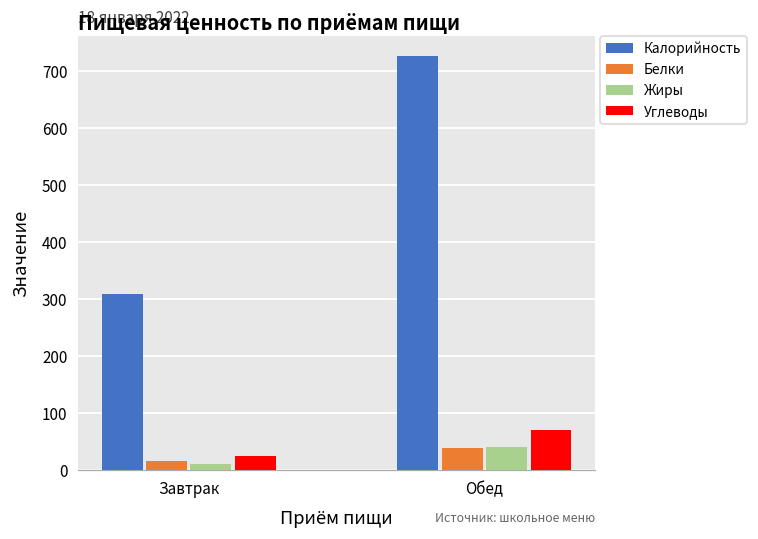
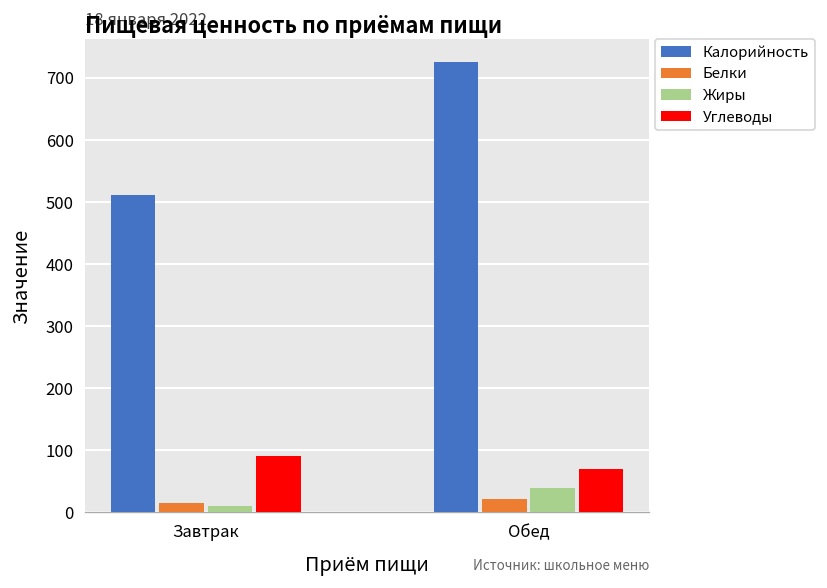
  {
    "Калорийность": {
-     "Завтрак": 310,
+     "Завтрак": 510,
      "Обед": 730
    },
    "Белки": {
      "Завтрак": 20,
-     "Обед": 40
+     "Обед": 20
    },
    "Жиры": {
      "Завтрак": 10,
      "Обед": 40
    },
    "Углеводы": {
-     "Завтрак": 20,
+     "Завтрак": 90,
      "Обед": 70
    }
  }
